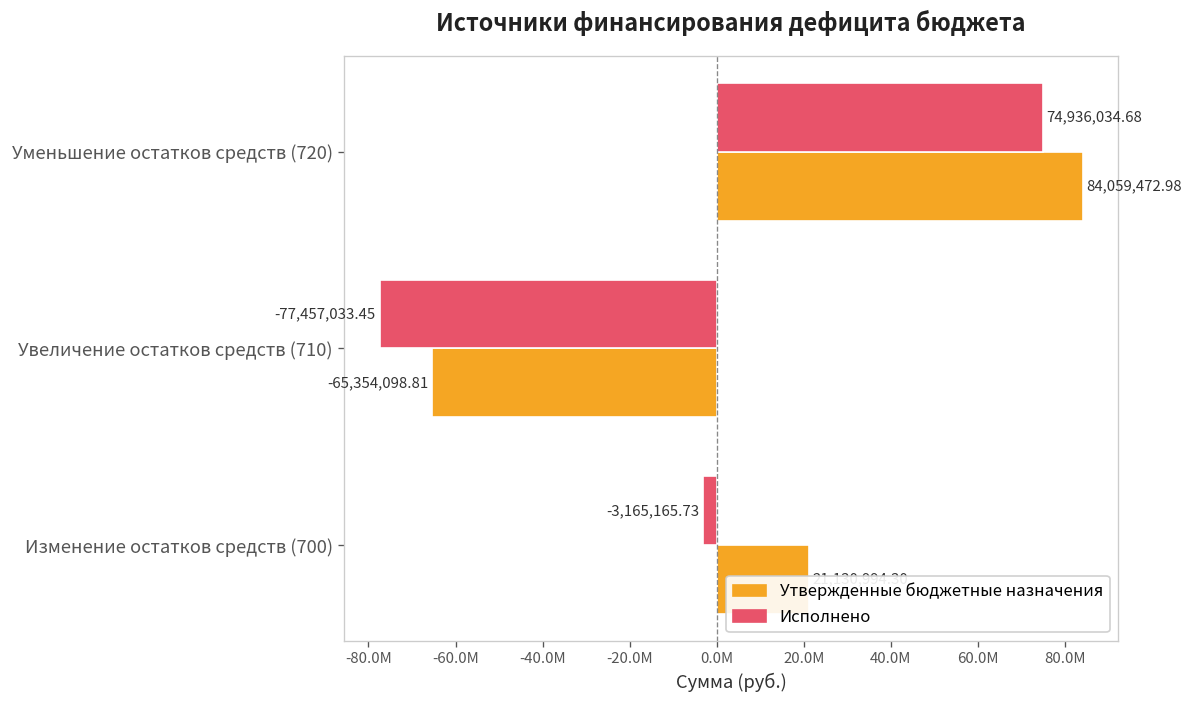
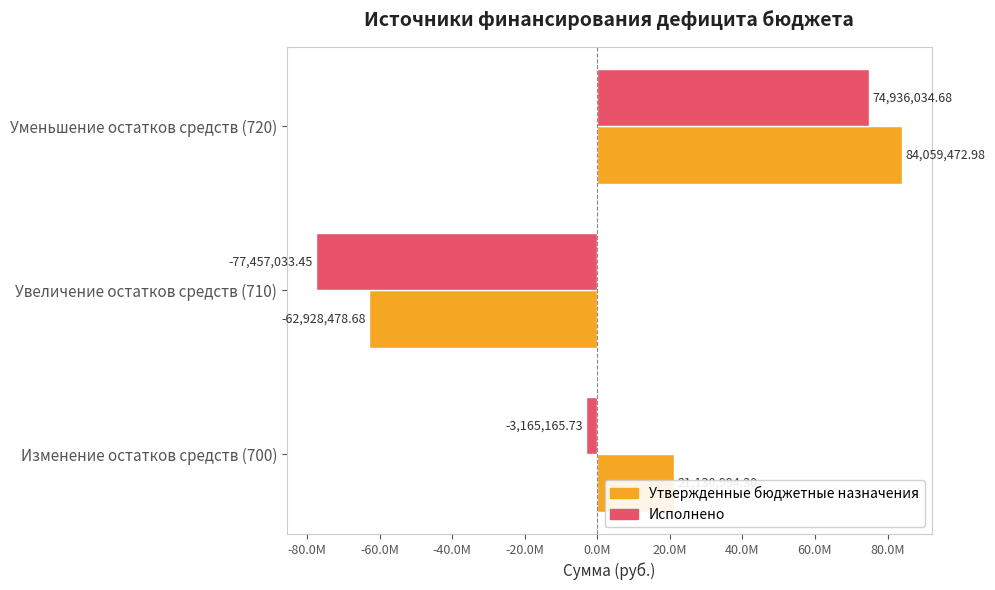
  {
    "Утвержденные бюджетные назначения": {
      "Уменьшение остатков средств (720)": "84,059,472.98",
-     "Увеличение остатков средств (710)": "-65,354,098.81"
+     "Увеличение остатков средств (710)": "-62,928,478.68"
    },
    "Исполнено": {
      "Уменьшение остатков средств (720)": "74,936,034.68",
      "Увеличение остатков средств (710)": "-77,457,033.45",
      "Изменение остатков средств (700)": "-3,165,165.73"
    }
  }
